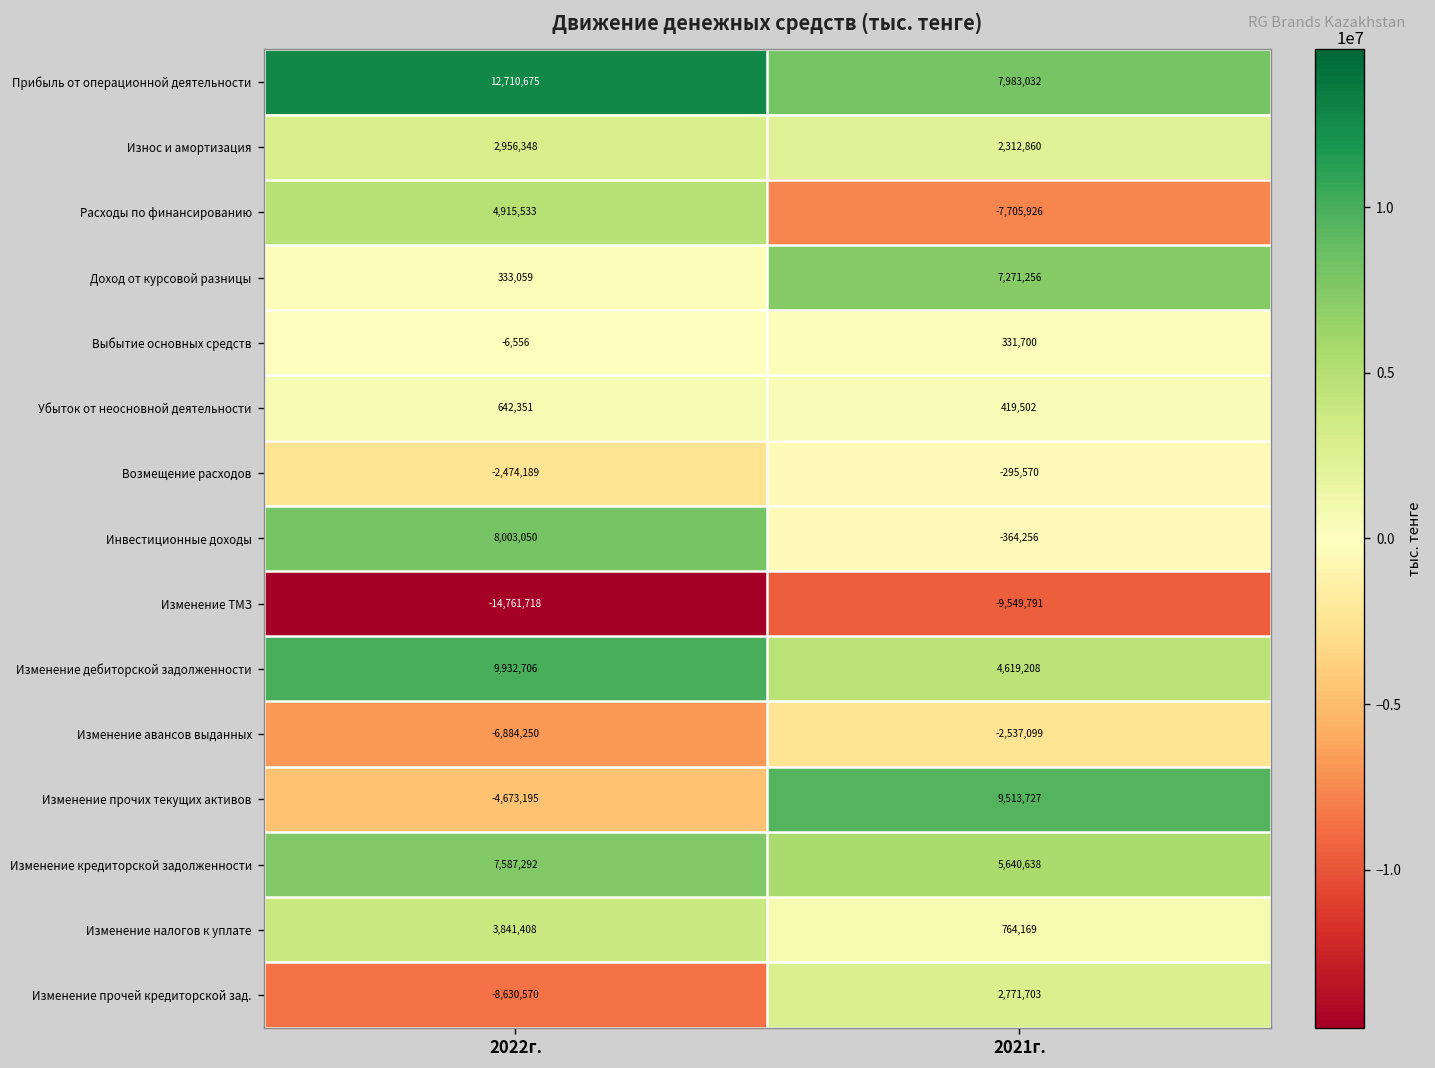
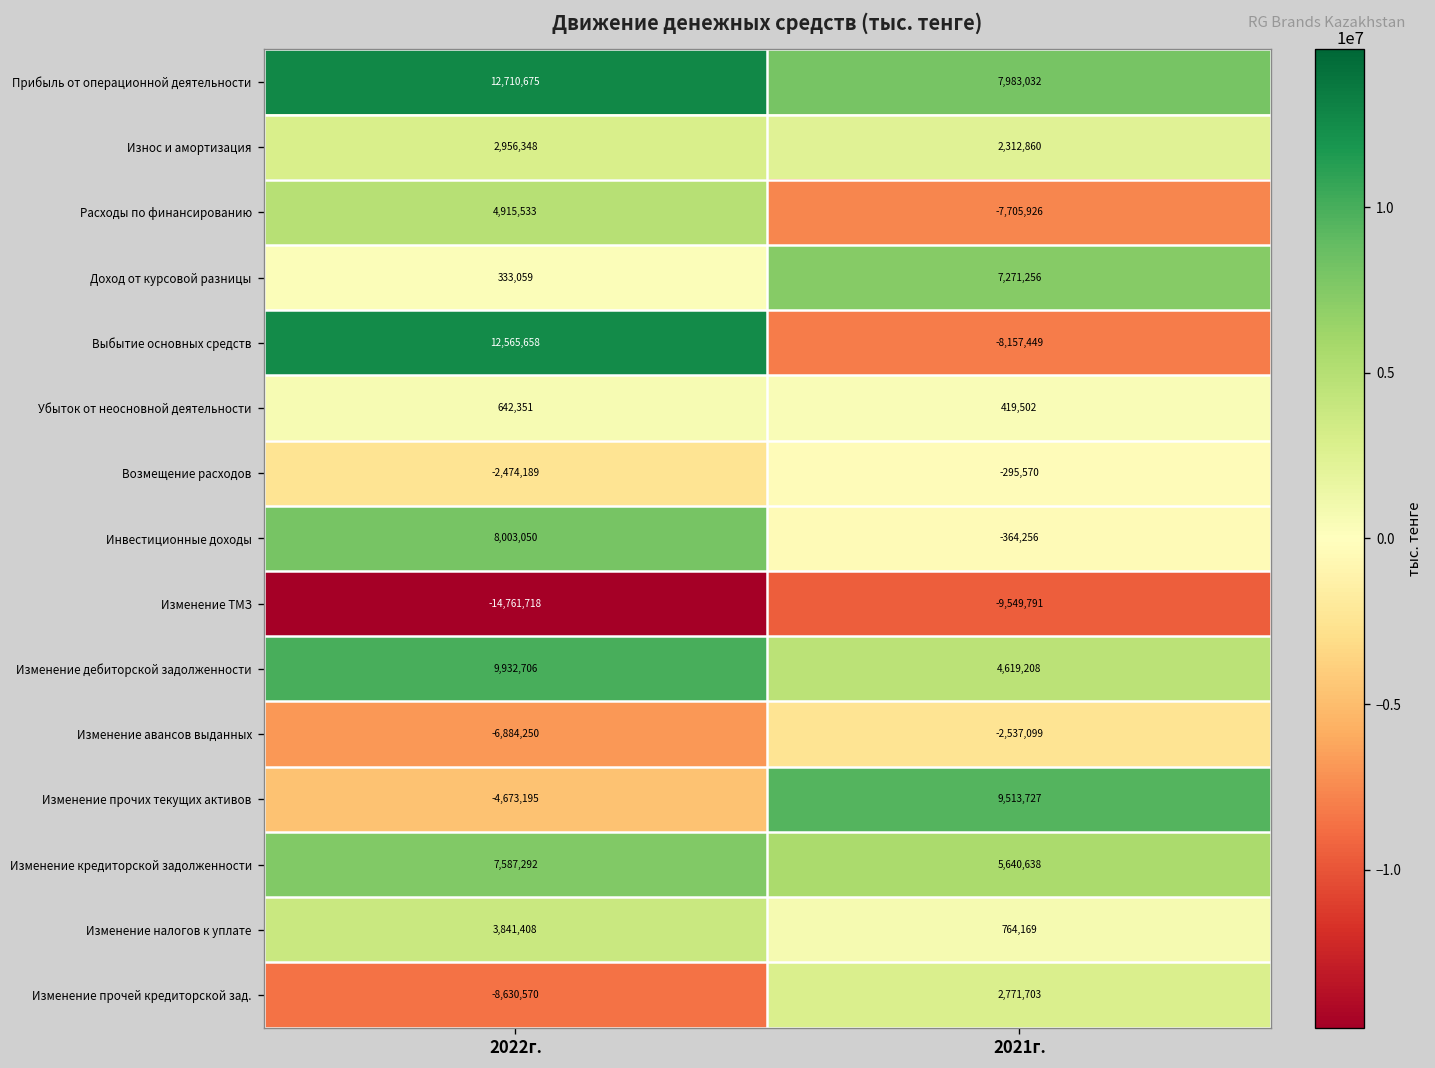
  {
    "Прибыль от операционной деятельности": {
      "2022г.": "12,710,675",
      "2021г.": "7,983,032"
    },
    "Износ и амортизация": {
      "2022г.": "2,956,348",
      "2021г.": "2,312,860"
    },
    "Расходы по финансированию": {
      "2022г.": "4,915,533",
      "2021г.": "-7,705,926"
    },
    "Доход от курсовой разницы": {
      "2022г.": "333,059",
      "2021г.": "7,271,256"
    },
    "Выбытие основных средств": {
-     "2022г.": "-6,556",
-     "2021г.": "331,700"
+     "2022г.": "12,565,658",
+     "2021г.": "-8,157,449"
    },
    "Убыток от неосновной деятельности": {
      "2022г.": "642,351",
      "2021г.": "419,502"
    },
    "Возмещение расходов": {
      "2022г.": "-2,474,189",
      "2021г.": "-295,570"
    },
    "Инвестиционные доходы": {
      "2022г.": "8,003,050",
      "2021г.": "-364,256"
    },
    "Изменение ТМЗ": {
      "2022г.": "-14,761,718",
      "2021г.": "-9,549,791"
    },
    "Изменение дебиторской задолженности": {
      "2022г.": "9,932,706",
      "2021г.": "4,619,208"
    },
    "Изменение авансов выданных": {
      "2022г.": "-6,884,250",
      "2021г.": "-2,537,099"
    },
    "Изменение прочих текущих активов": {
      "2022г.": "-4,673,195",
      "2021г.": "9,513,727"
    },
    "Изменение кредиторской задолженности": {
      "2022г.": "7,587,292",
      "2021г.": "5,640,638"
    },
    "Изменение налогов к уплате": {
      "2022г.": "3,841,408",
      "2021г.": "764,169"
    },
    "Изменение прочей кредиторской зад.": {
      "2022г.": "-8,630,570",
      "2021г.": "2,771,703"
    }
  }
